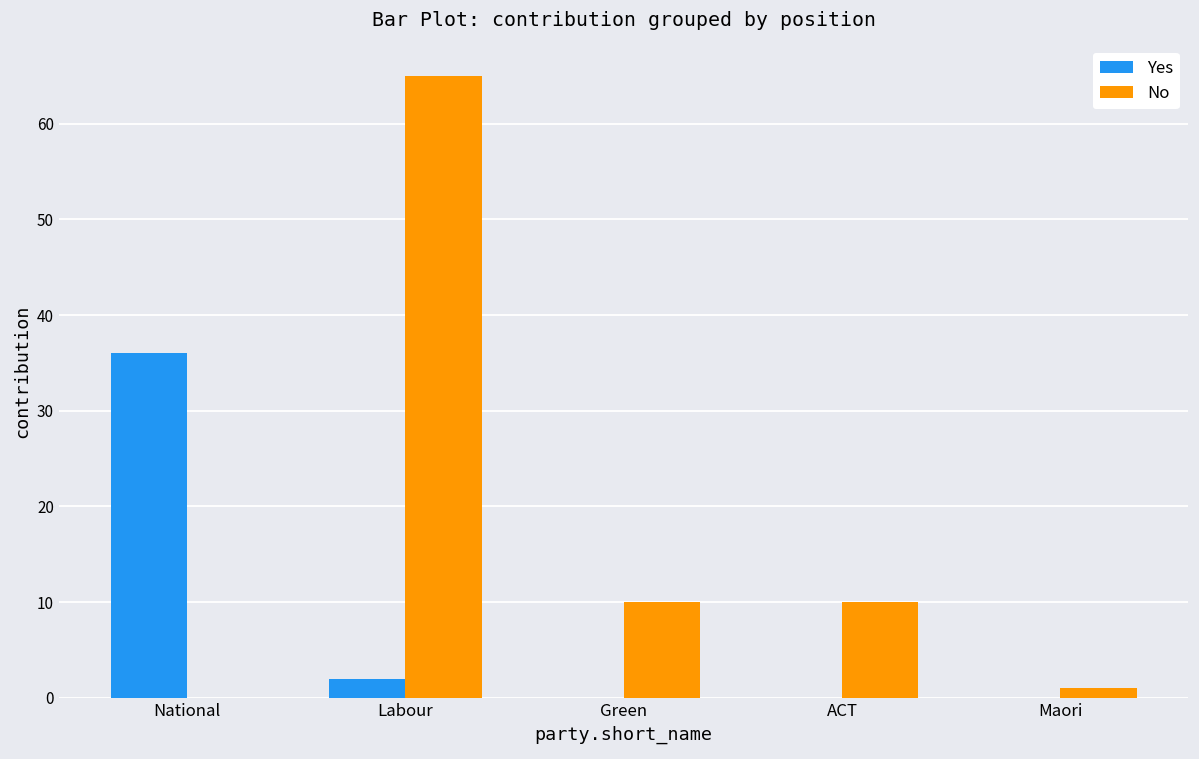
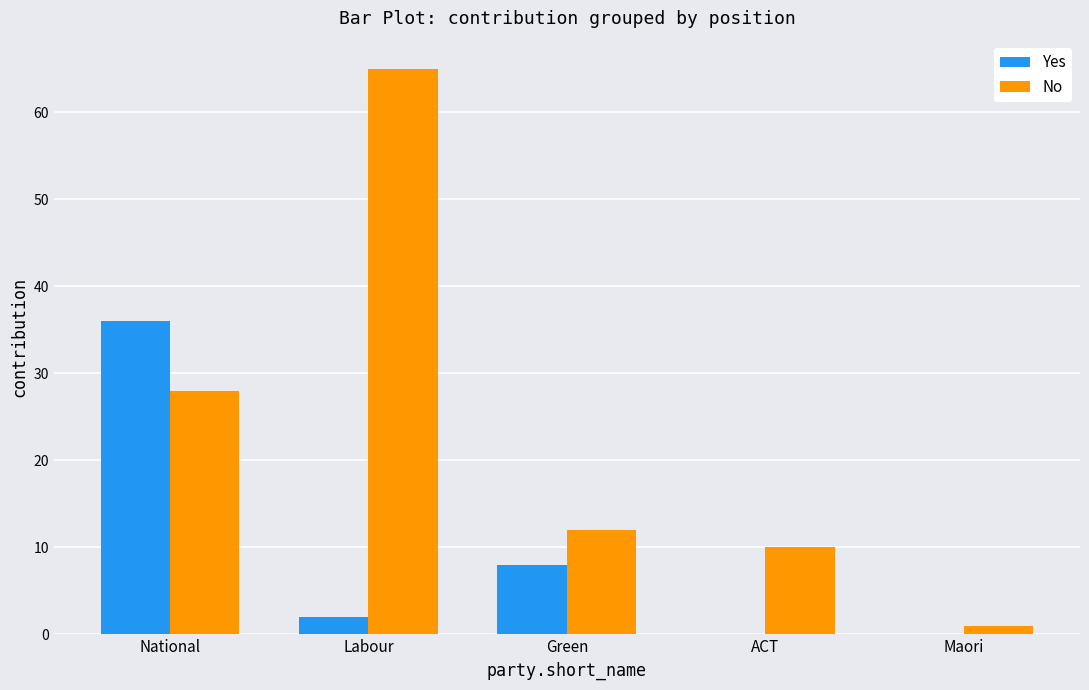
  {
    "Yes": {
      "National": 36,
      "Labour": 2,
-     "Green": 0,
+     "Green": 8,
      "ACT": 0,
      "Maori": 0
    },
    "No": {
-     "National": 0,
+     "National": 28,
      "Labour": 65,
-     "Green": 10,
+     "Green": 12,
      "ACT": 10,
      "Maori": 1
    }
  }
